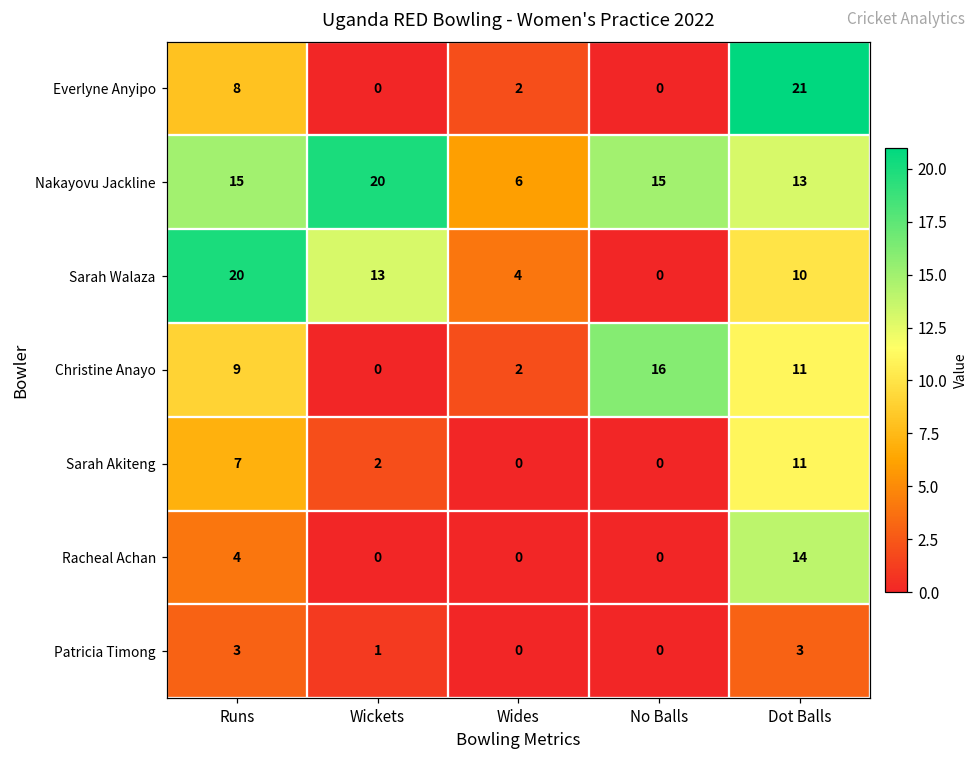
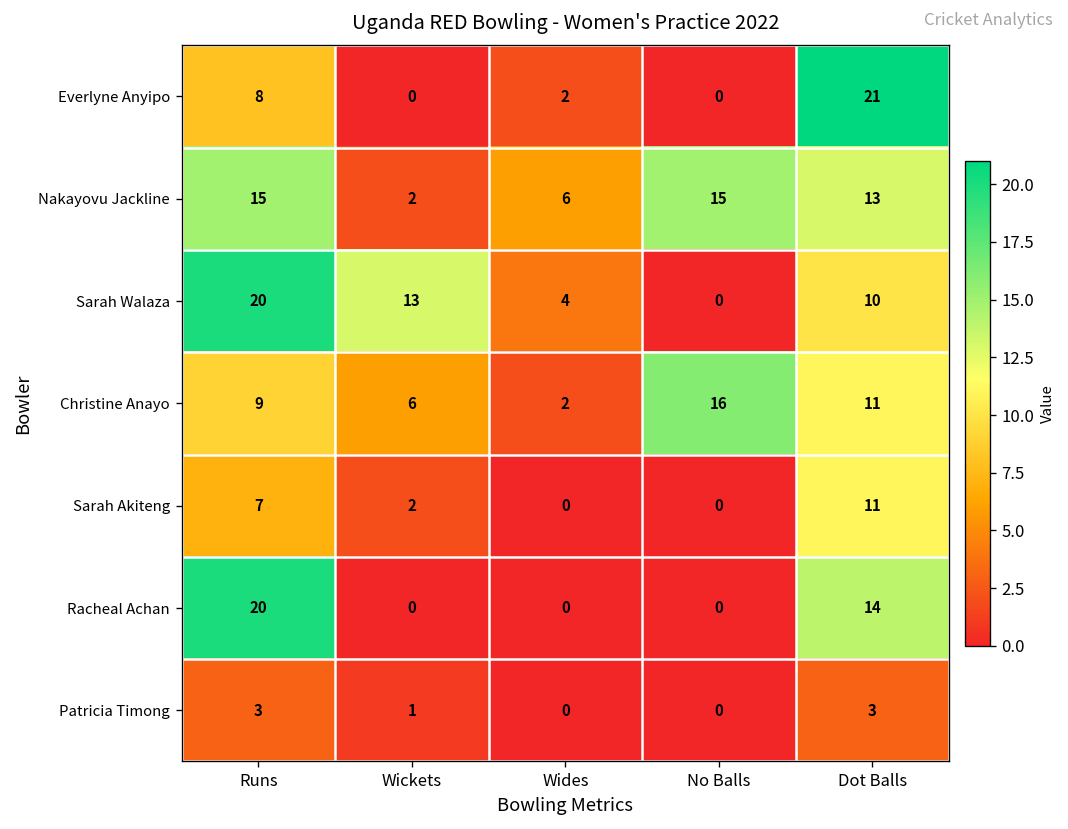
  {
    "Everlyne Anyipo": {
      "Runs": 8,
      "Wickets": 0,
      "Wides": 2,
      "No Balls": 0,
      "Dot Balls": 21
    },
    "Nakayovu Jackline": {
      "Runs": 15,
-     "Wickets": 20,
+     "Wickets": 2,
      "Wides": 6,
      "No Balls": 15,
      "Dot Balls": 13
    },
    "Sarah Walaza": {
      "Runs": 20,
      "Wickets": 13,
      "Wides": 4,
      "No Balls": 0,
      "Dot Balls": 10
    },
    "Christine Anayo": {
      "Runs": 9,
-     "Wickets": 0,
+     "Wickets": 6,
      "Wides": 2,
      "No Balls": 16,
      "Dot Balls": 11
    },
    "Sarah Akiteng": {
      "Runs": 7,
      "Wickets": 2,
      "Wides": 0,
      "No Balls": 0,
      "Dot Balls": 11
    },
    "Racheal Achan": {
-     "Runs": 4,
+     "Runs": 20,
      "Wickets": 0,
      "Wides": 0,
      "No Balls": 0,
      "Dot Balls": 14
    },
    "Patricia Timong": {
      "Runs": 3,
      "Wickets": 1,
      "Wides": 0,
      "No Balls": 0,
      "Dot Balls": 3
    }
  }
